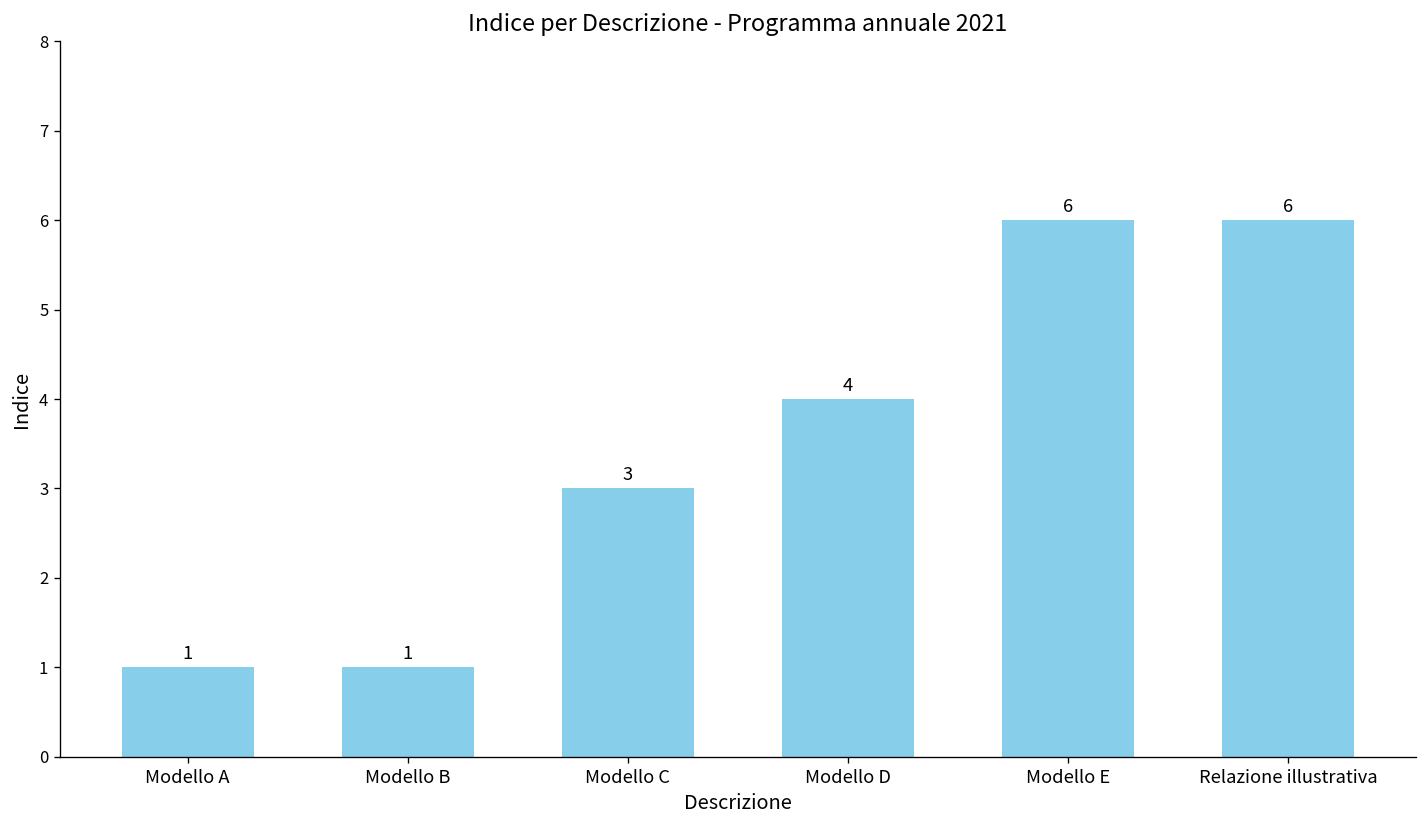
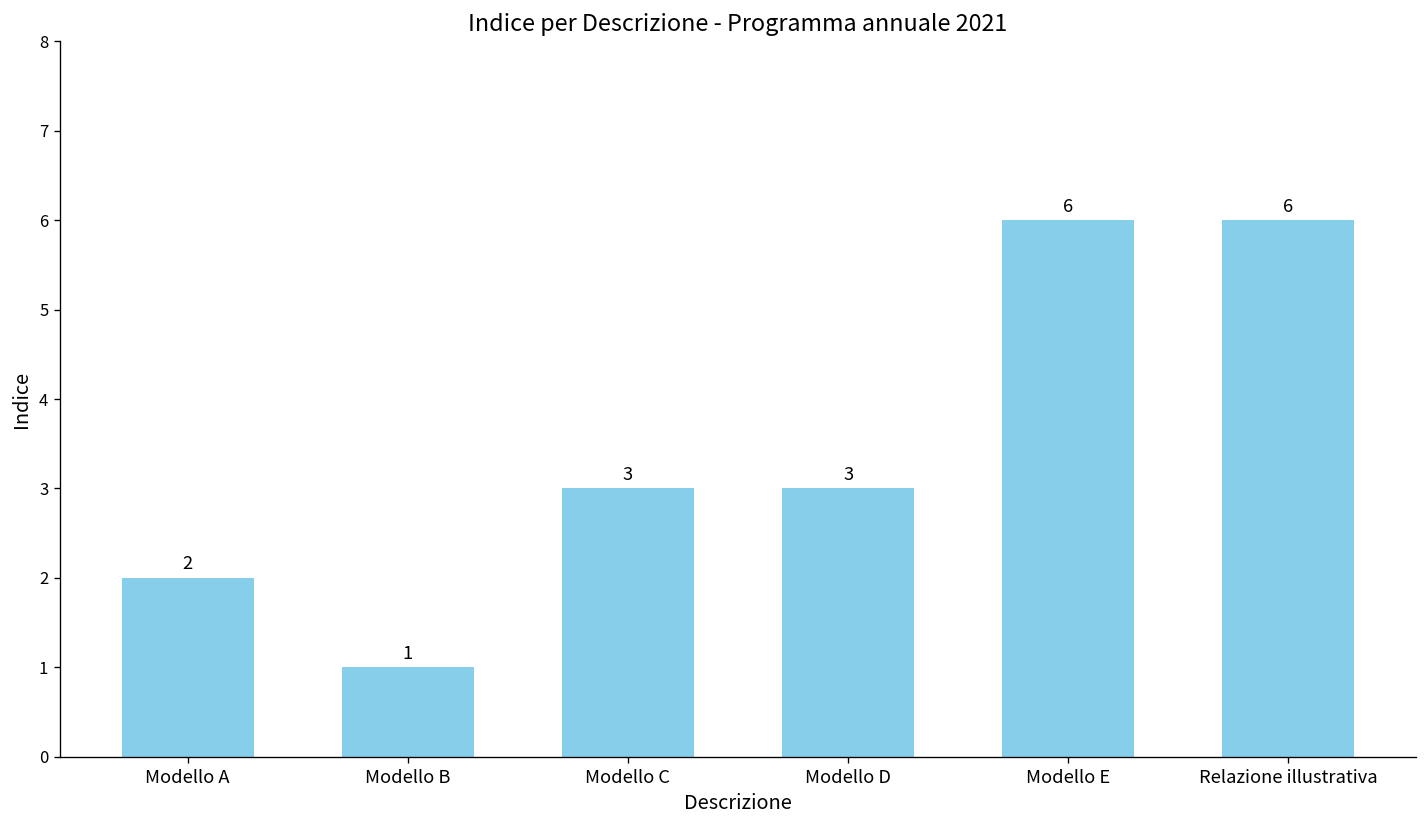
  {
-   "Modello A": 1,
+   "Modello A": 2,
    "Modello B": 1,
    "Modello C": 3,
-   "Modello D": 4,
+   "Modello D": 3,
    "Modello E": 6,
    "Relazione illustrativa": 6
  }
